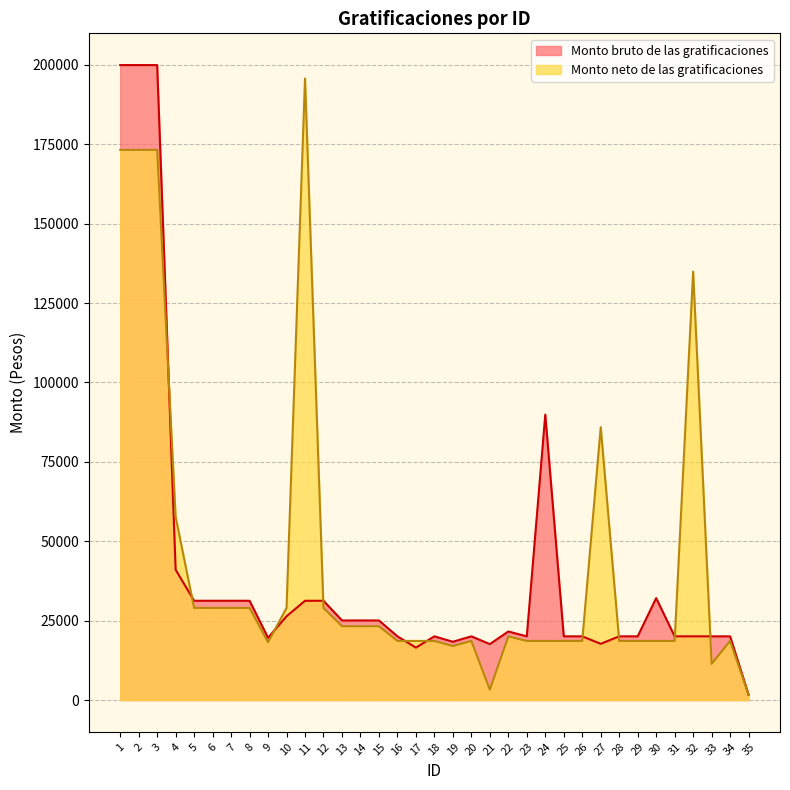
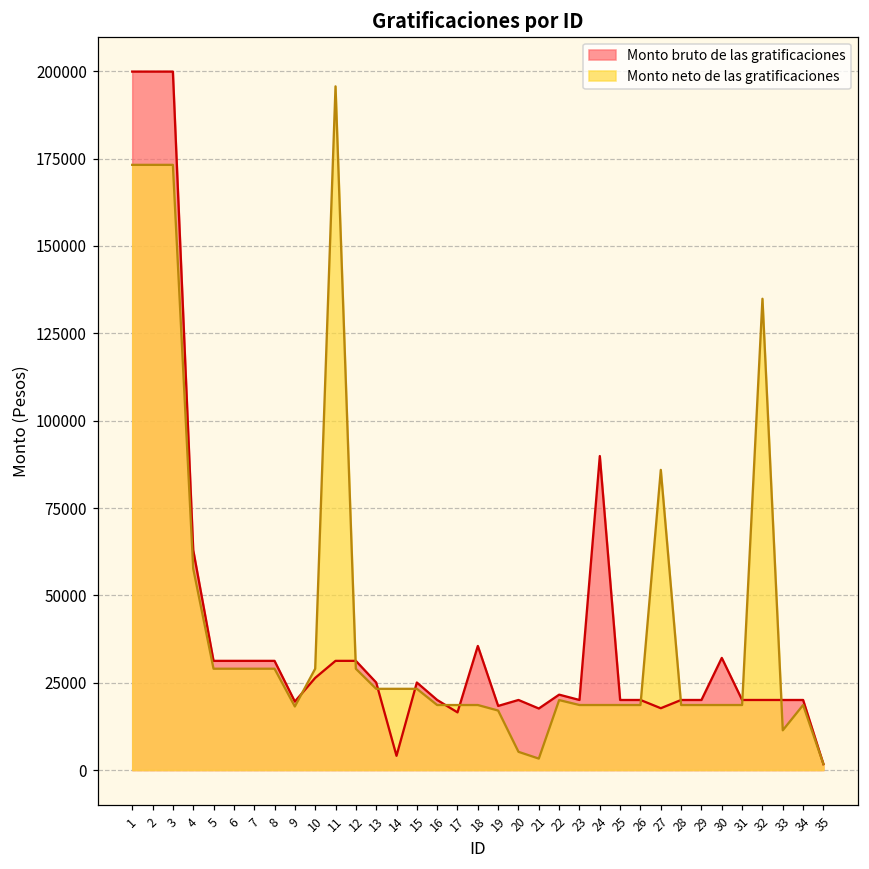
  {
    "Monto bruto de las gratificaciones": {
      "1": 200000,
      "2": 200000,
      "3": 200000,
-     "4": 41000,
+     "4": 63000,
      "5": 31000,
      "6": 31000,
      "7": 31000,
      "8": 31000,
      "9": 20000,
      "10": 26000,
      "11": 31000,
      "12": 31000,
      "13": 25000,
-     "14": 25000,
+     "14": 4000,
      "15": 25000,
      "16": 20000,
      "17": 17000,
-     "18": 20000,
+     "18": 36000,
      "19": 18000,
      "20": 20000,
      "21": 18000,
      "22": 22000,
      "23": 20000,
      "24": 90000,
      "25": 20000,
      "26": 20000,
      "27": 18000,
      "28": 20000,
      "29": 20000,
      "30": 32000,
      "31": 20000,
      "32": 20000,
      "33": 20000,
      "34": 20000
    },
    "Monto neto de las gratificaciones": {
      "1": 173000,
      "2": 173000,
      "3": 173000,
      "4": 58000,
      "5": 29000,
      "6": 29000,
      "7": 29000,
      "8": 29000,
      "9": 18000,
      "10": 29000,
      "11": 196000,
      "12": 29000,
      "13": 23000,
      "14": 23000,
      "15": 23000,
      "16": 19000,
      "17": 19000,
      "18": 19000,
      "19": 17000,
-     "20": 19000,
+     "20": 5000,
      "21": 3000,
      "22": 20000,
      "23": 19000,
      "24": 19000,
      "25": 19000,
      "26": 19000,
      "27": 86000,
      "28": 19000,
      "29": 19000,
      "30": 19000,
      "31": 19000,
      "32": 135000,
      "33": 11000,
      "34": 19000
    }
  }
